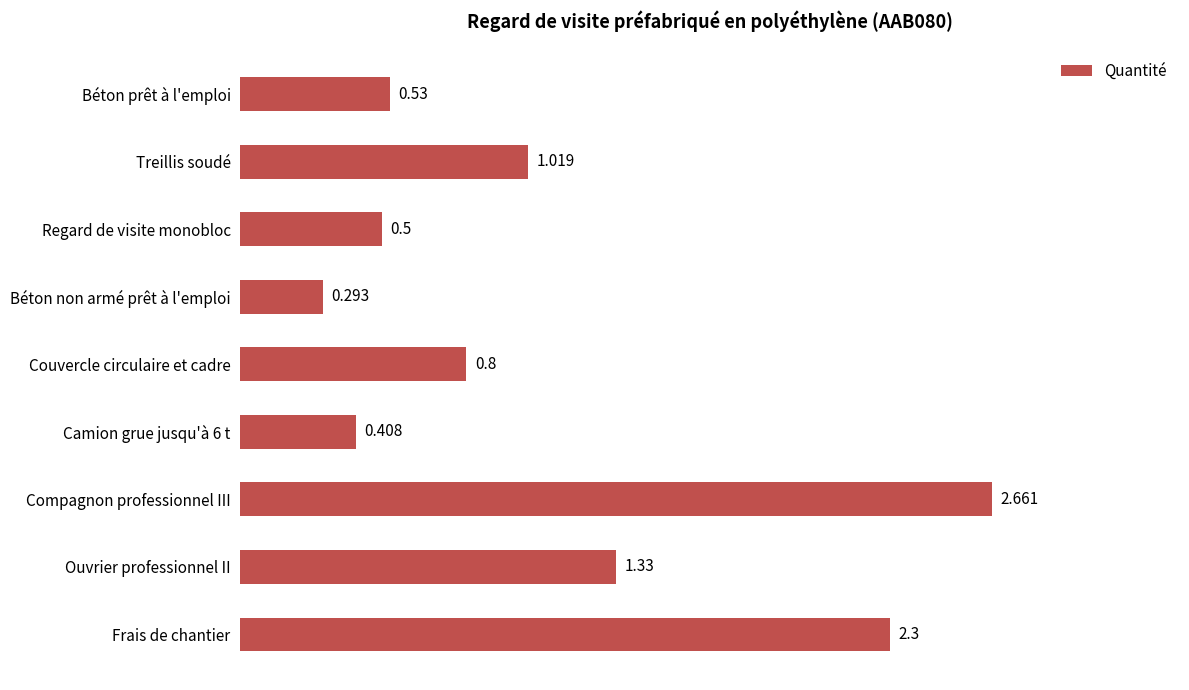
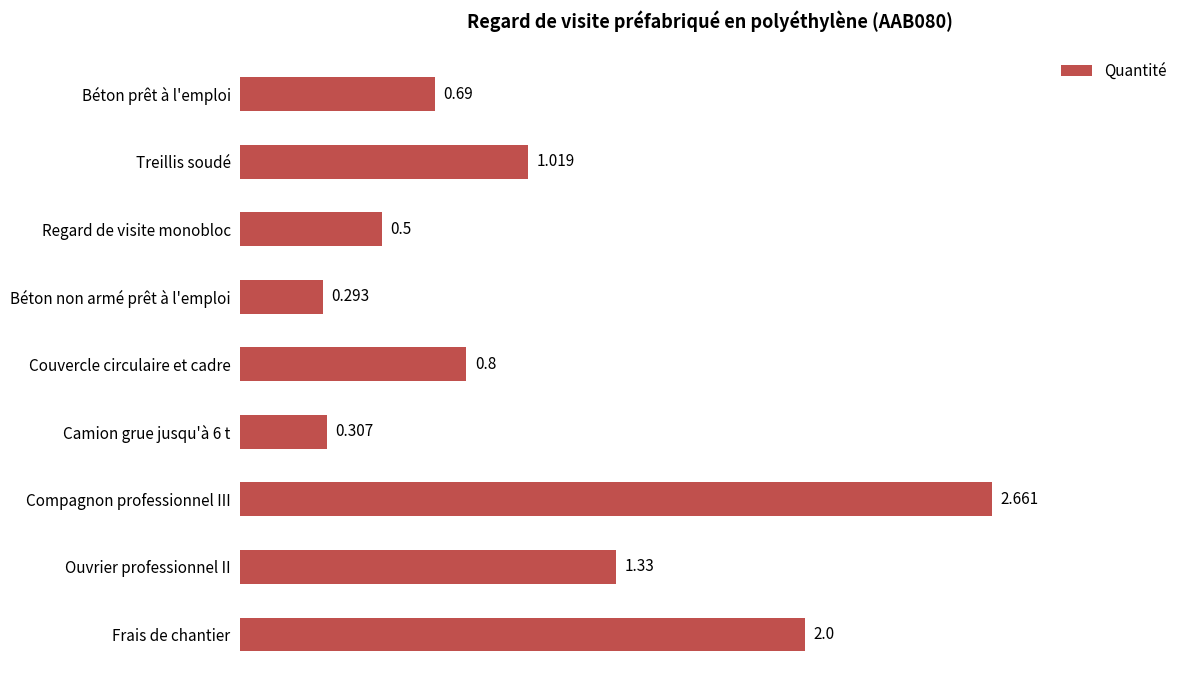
  {
-   "Béton prêt à l'emploi": 0.53,
+   "Béton prêt à l'emploi": 0.69,
    "Treillis soudé": 1.019,
    "Regard de visite monobloc": 0.5,
    "Béton non armé prêt à l'emploi": 0.293,
    "Couvercle circulaire et cadre": 0.8,
-   "Camion grue jusqu'à 6 t": 0.408,
+   "Camion grue jusqu'à 6 t": 0.307,
    "Compagnon professionnel III": 2.661,
    "Ouvrier professionnel II": 1.33,
-   "Frais de chantier": 2.3
+   "Frais de chantier": 2.0
  }
